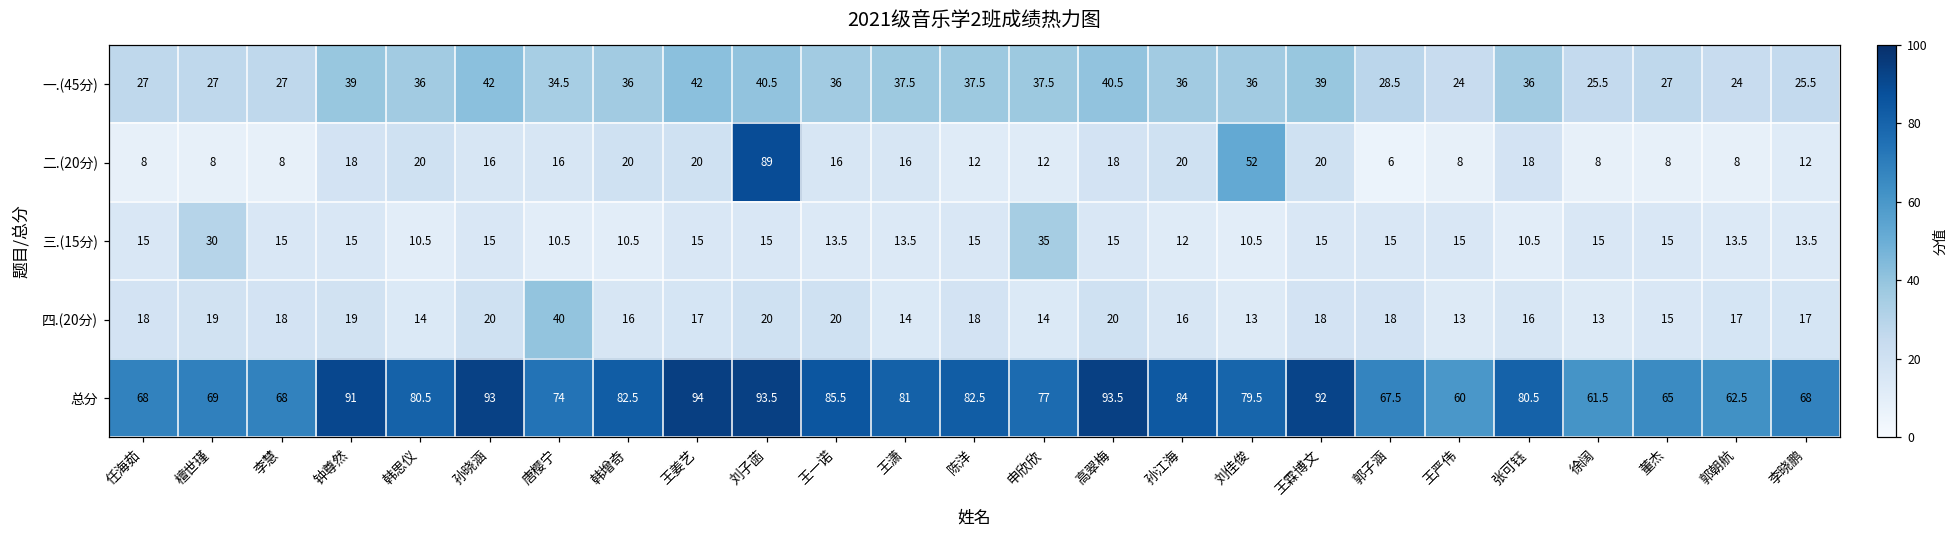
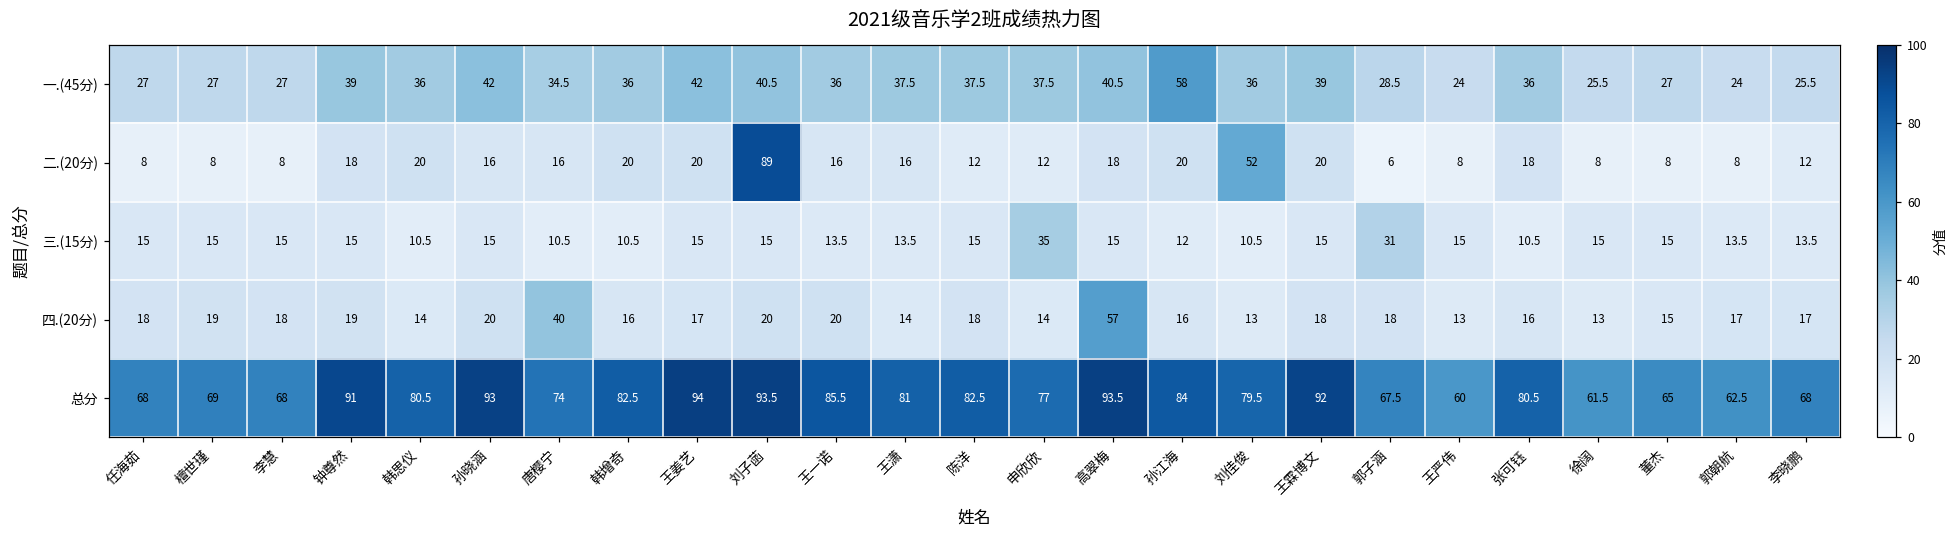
  {
    "一.(45分)": {
      "任海茹": 27,
      "檀世瑾": 27,
      "李慧": 27,
      "钟尊然": 39,
      "韩思仪": 36,
      "孙晓涵": 42,
      "唐樱宁": 34.5,
      "韩增奇": 36,
      "王姜艺": 42,
      "刘子菡": 40.5,
      "王一诺": 36,
      "王潇": 37.5,
      "陈洋": 37.5,
      "申欣欣": 37.5,
      "高翠梅": 40.5,
-     "孙江海": 36,
+     "孙江海": 58,
      "刘佳俊": 36,
      "王霖博文": 39,
      "郭子涵": 28.5,
      "王严伟": 24,
      "张可钰": 36,
      "徐阔": 25.5,
      "董杰": 27,
      "郭朝航": 24,
      "李晓鹏": 25.5
    },
    "二.(20分)": {
      "任海茹": 8,
      "檀世瑾": 8,
      "李慧": 8,
      "钟尊然": 18,
      "韩思仪": 20,
      "孙晓涵": 16,
      "唐樱宁": 16,
      "韩增奇": 20,
      "王姜艺": 20,
      "刘子菡": 89,
      "王一诺": 16,
      "王潇": 16,
      "陈洋": 12,
      "申欣欣": 12,
      "高翠梅": 18,
      "孙江海": 20,
      "刘佳俊": 52,
      "王霖博文": 20,
      "郭子涵": 6,
      "王严伟": 8,
      "张可钰": 18,
      "徐阔": 8,
      "董杰": 8,
      "郭朝航": 8,
      "李晓鹏": 12
    },
    "三.(15分)": {
      "任海茹": 15,
-     "檀世瑾": 30,
+     "檀世瑾": 15,
      "李慧": 15,
      "钟尊然": 15,
      "韩思仪": 10.5,
      "孙晓涵": 15,
      "唐樱宁": 10.5,
      "韩增奇": 10.5,
      "王姜艺": 15,
      "刘子菡": 15,
      "王一诺": 13.5,
      "王潇": 13.5,
      "陈洋": 15,
      "申欣欣": 35,
      "高翠梅": 15,
      "孙江海": 12,
      "刘佳俊": 10.5,
      "王霖博文": 15,
-     "郭子涵": 15,
+     "郭子涵": 31,
      "王严伟": 15,
      "张可钰": 10.5,
      "徐阔": 15,
      "董杰": 15,
      "郭朝航": 13.5,
      "李晓鹏": 13.5
    },
    "四.(20分)": {
      "任海茹": 18,
      "檀世瑾": 19,
      "李慧": 18,
      "钟尊然": 19,
      "韩思仪": 14,
      "孙晓涵": 20,
      "唐樱宁": 40,
      "韩增奇": 16,
      "王姜艺": 17,
      "刘子菡": 20,
      "王一诺": 20,
      "王潇": 14,
      "陈洋": 18,
      "申欣欣": 14,
-     "高翠梅": 20,
+     "高翠梅": 57,
      "孙江海": 16,
      "刘佳俊": 13,
      "王霖博文": 18,
      "郭子涵": 18,
      "王严伟": 13,
      "张可钰": 16,
      "徐阔": 13,
      "董杰": 15,
      "郭朝航": 17,
      "李晓鹏": 17
    },
    "总分": {
      "任海茹": 68,
      "檀世瑾": 69,
      "李慧": 68,
      "钟尊然": 91,
      "韩思仪": 80.5,
      "孙晓涵": 93,
      "唐樱宁": 74,
      "韩增奇": 82.5,
      "王姜艺": 94,
      "刘子菡": 93.5,
      "王一诺": 85.5,
      "王潇": 81,
      "陈洋": 82.5,
      "申欣欣": 77,
      "高翠梅": 93.5,
      "孙江海": 84,
      "刘佳俊": 79.5,
      "王霖博文": 92,
      "郭子涵": 67.5,
      "王严伟": 60,
      "张可钰": 80.5,
      "徐阔": 61.5,
      "董杰": 65,
      "郭朝航": 62.5,
      "李晓鹏": 68
    }
  }
